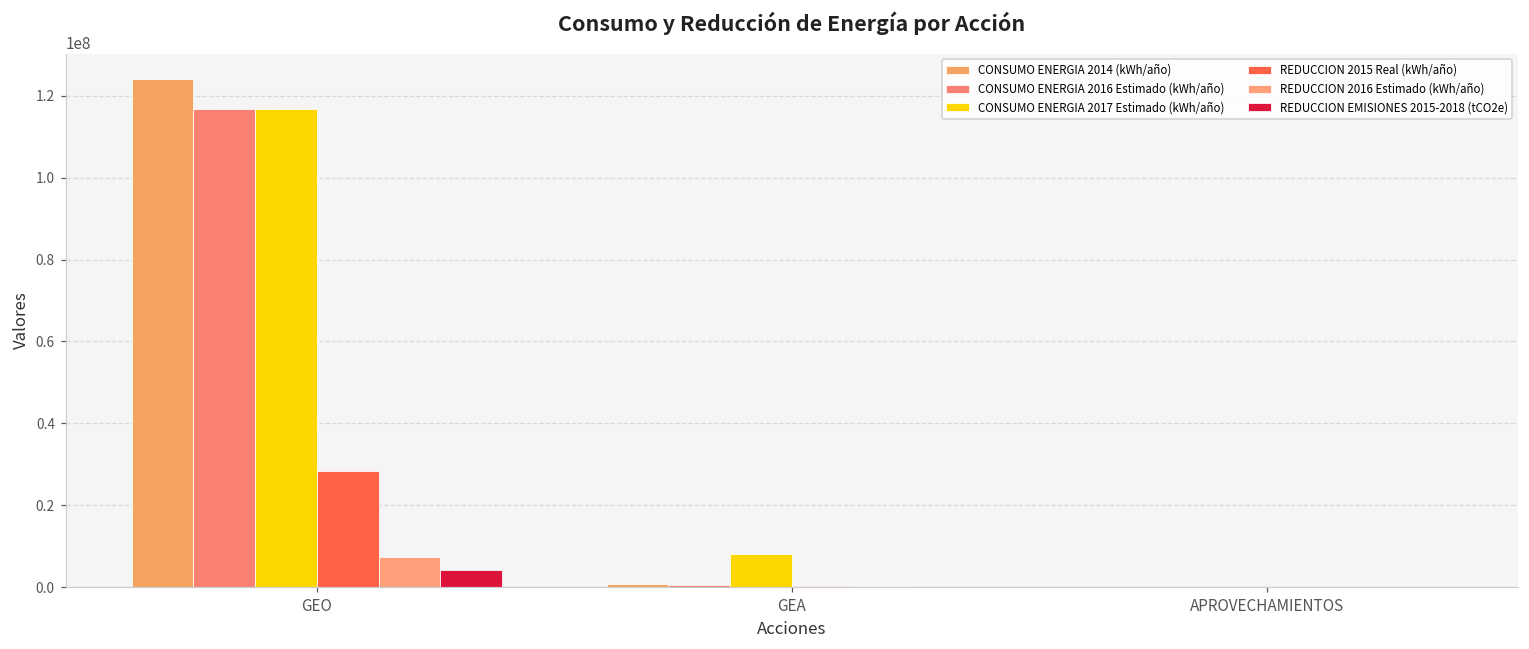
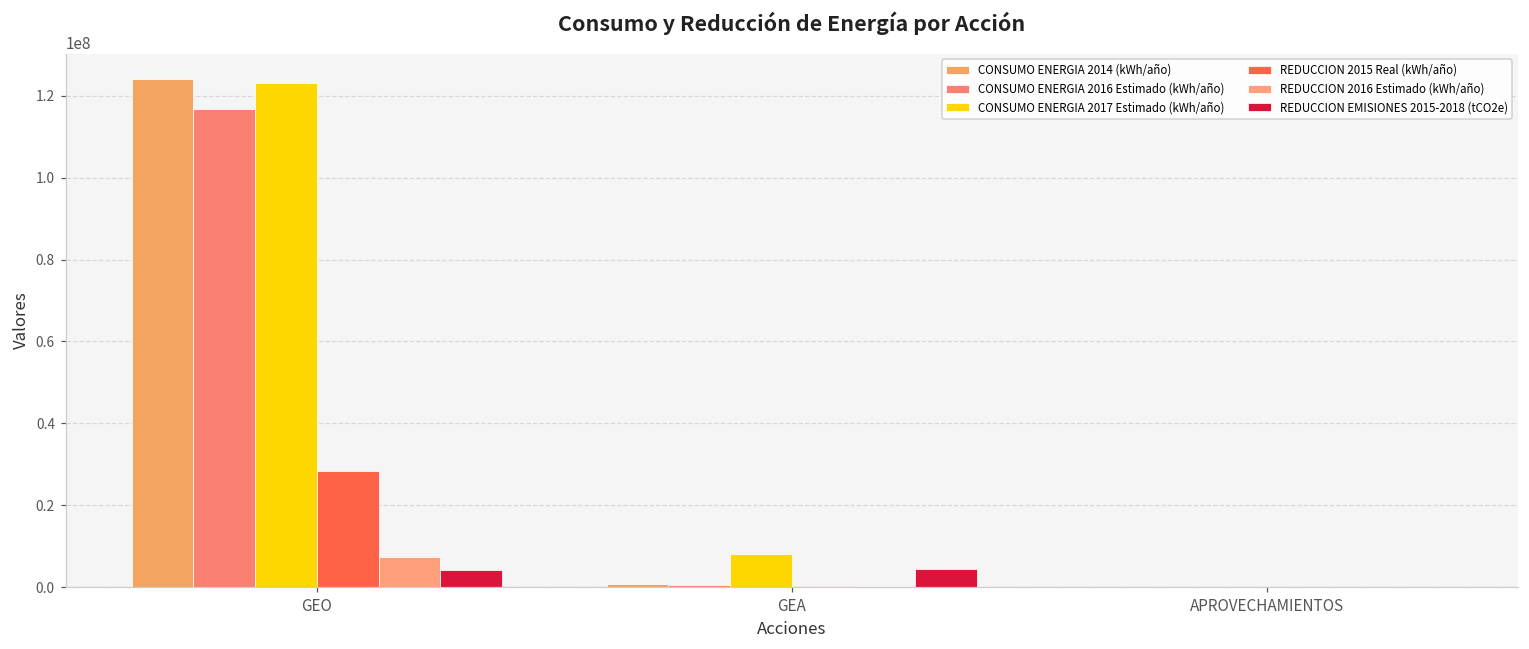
  {
    "CONSUMO ENERGIA 2017 Estimado (kWh/año)": {
-     "GEO": 117000000,
+     "GEO": 123000000,
      "GEA": 8000000
    },
    "REDUCCION EMISIONES 2015-2018 (tCO2e)": {
      "GEO": 4000000,
-     "GEA": 0
+     "GEA": 4000000
    }
  }
